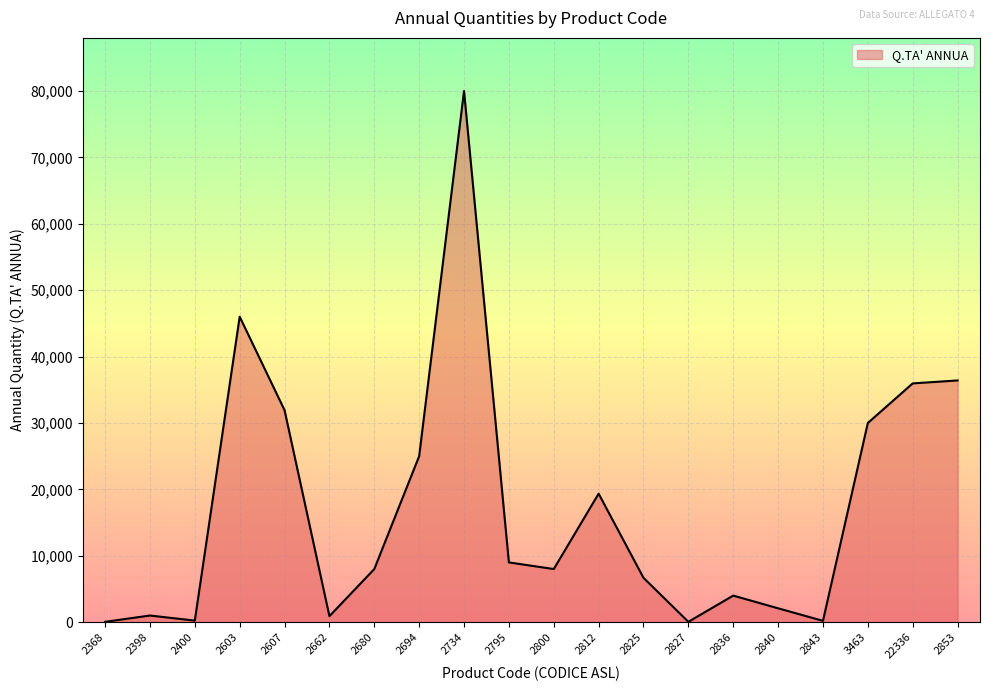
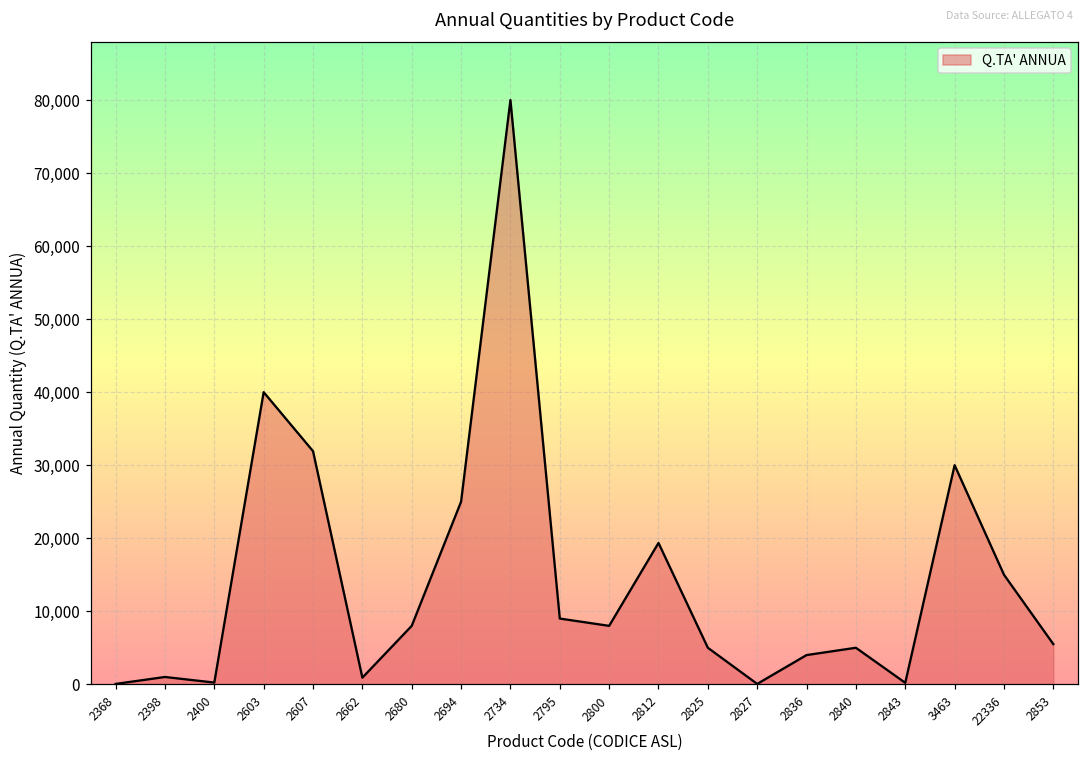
  {
    "2368": "0",
    "2398": "1,000",
    "2400": "0",
-   "2603": "46,000",
+   "2603": "40,000",
    "2607": "32,000",
    "2662": "1,000",
    "2680": "8,000",
    "2694": "25,000",
    "2734": "80,000",
    "2795": "9,000",
    "2800": "8,000",
    "2812": "19,000",
-   "2825": "7,000",
+   "2825": "5,000",
    "2827": "0",
    "2836": "4,000",
-   "2840": "2,000",
+   "2840": "5,000",
    "2843": "0",
    "3463": "30,000",
-   "22336": "36,000",
-   "2853": "36,000"
+   "22336": "15,000",
+   "2853": "6,000"
  }
